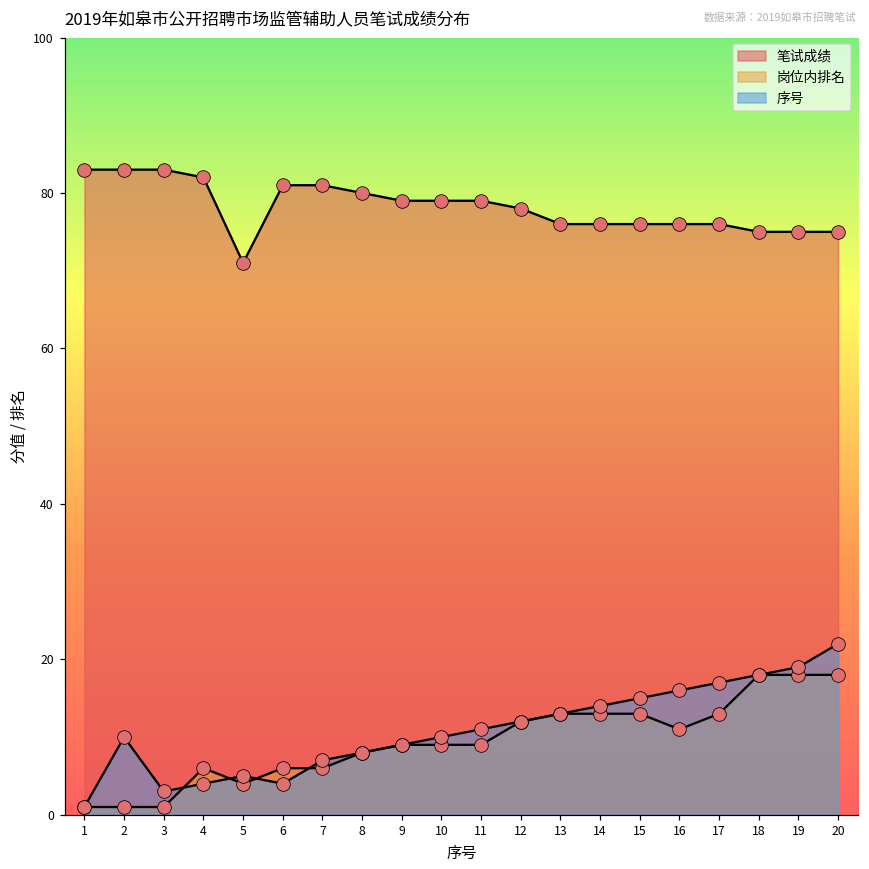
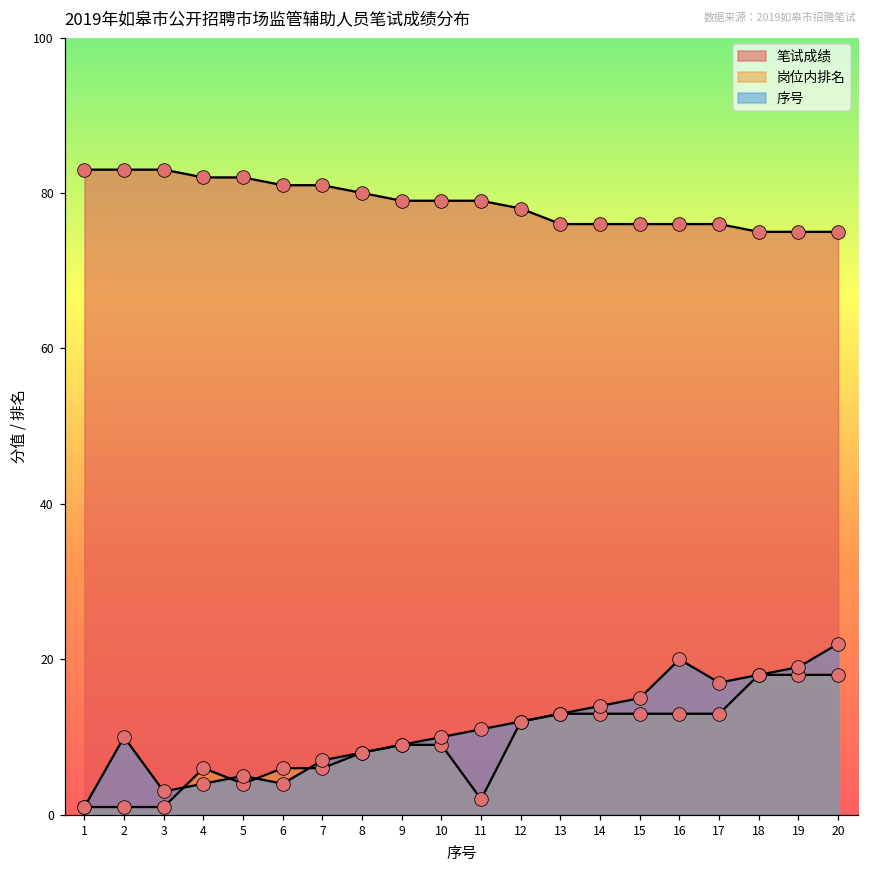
  {
    "笔试成绩": {
      "1": 83,
      "2": 83,
      "3": 83,
      "4": 82,
-     "5": 71,
+     "5": 82,
      "6": 81,
      "7": 81,
      "8": 80,
      "9": 79,
      "10": 79,
      "11": 79,
      "12": 78,
      "13": 76,
      "14": 76,
      "15": 76,
      "16": 76,
      "17": 76,
      "18": 75,
      "19": 75,
      "20": 75
    },
    "岗位内排名": {
      "2": 1,
      "3": 1,
      "4": 6,
      "5": 4,
      "6": 6,
      "7": 6,
      "10": 9,
-     "11": 9,
+     "11": 2,
      "14": 13,
      "15": 13,
-     "16": 11,
+     "16": 13,
      "17": 13,
      "19": 18,
      "20": 18
    },
    "序号": {
      "2": 10,
      "3": 3,
      "4": 4,
      "5": 5,
      "6": 4,
      "7": 7,
      "10": 10,
      "11": 11,
      "14": 14,
      "15": 15,
-     "16": 16,
+     "16": 20,
      "17": 17,
      "19": 19,
      "20": 22
    }
  }
